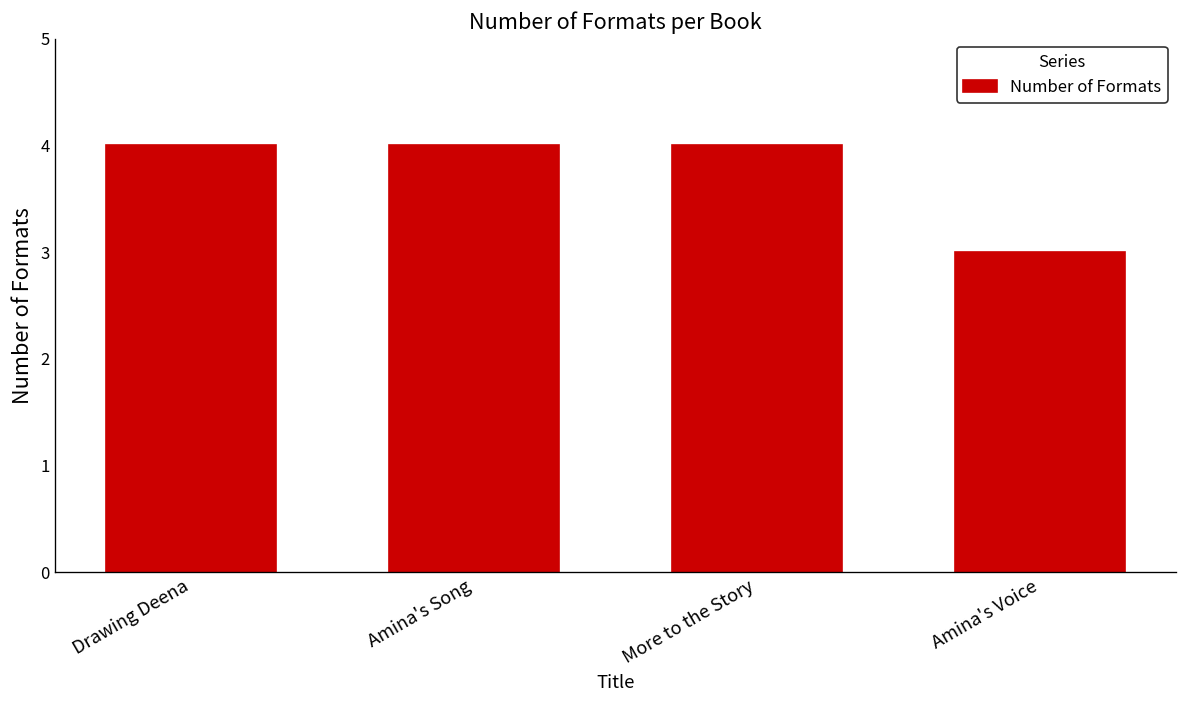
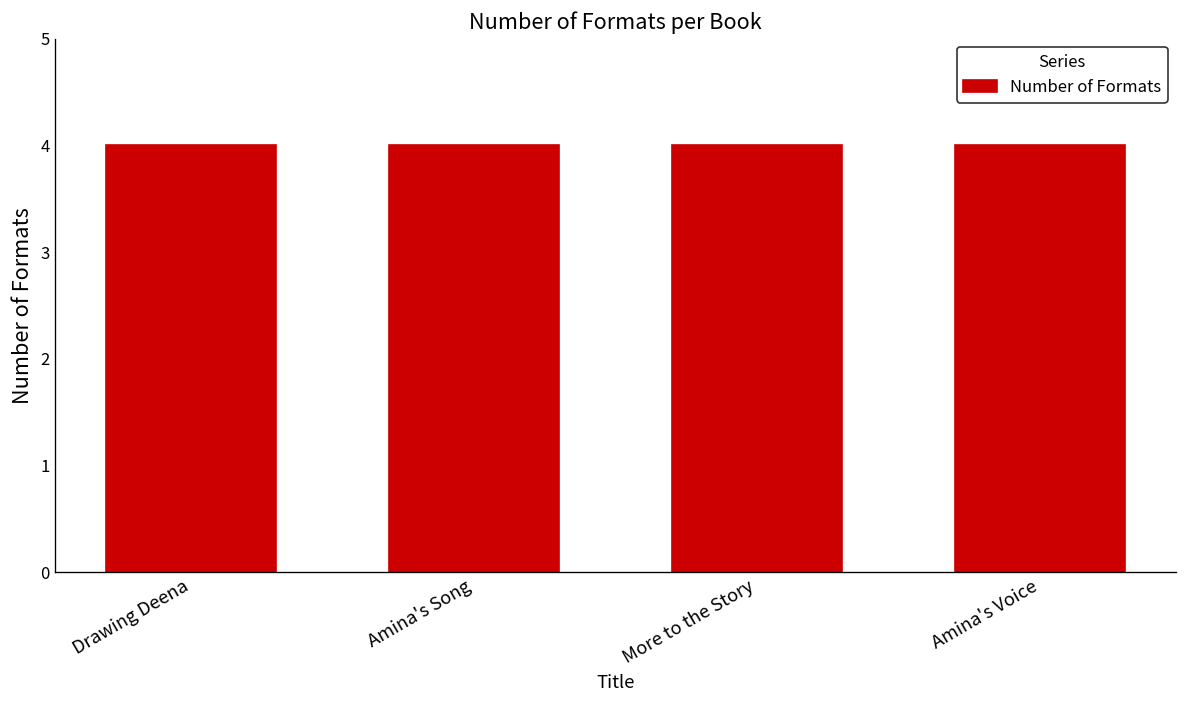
  {
    "Drawing Deena": 4,
    "Amina's Song": 4,
    "More to the Story": 4,
-   "Amina's Voice": 3
+   "Amina's Voice": 4
  }
